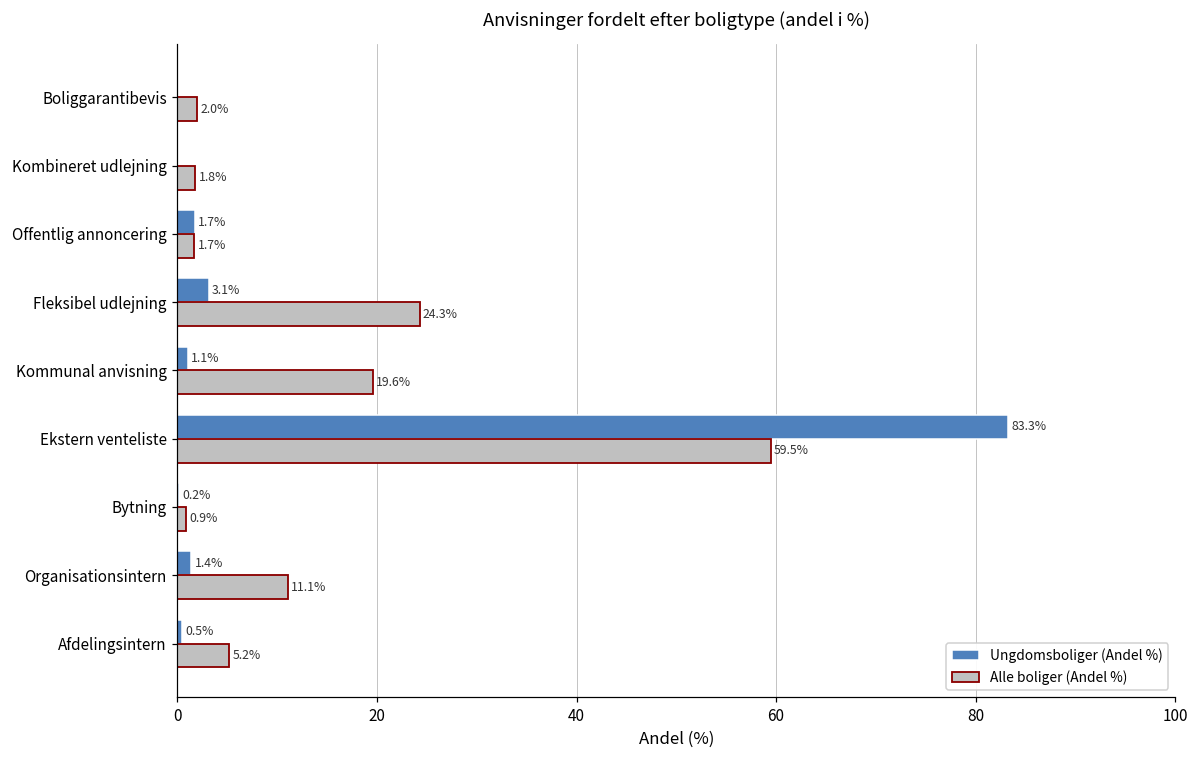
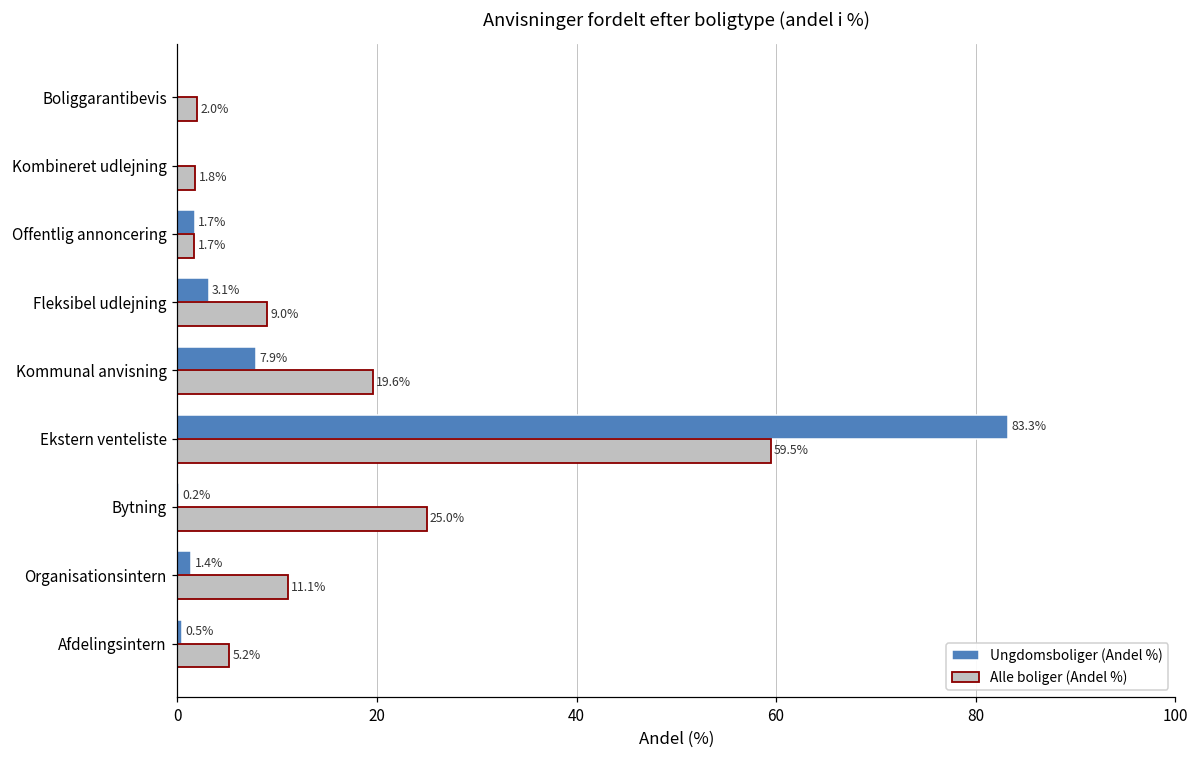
  {
    "Ungdomsboliger (Andel %)": {
      "Offentlig annoncering": "1.7%",
      "Fleksibel udlejning": "3.1%",
-     "Kommunal anvisning": "1.1%",
+     "Kommunal anvisning": "7.9%",
      "Ekstern venteliste": "83.3%",
      "Bytning": "0.2%",
      "Organisationsintern": "1.4%",
      "Afdelingsintern": "0.5%"
    },
    "Alle boliger (Andel %)": {
      "Boliggarantibevis": "2.0%",
      "Kombineret udlejning": "1.8%",
      "Offentlig annoncering": "1.7%",
-     "Fleksibel udlejning": "24.3%",
+     "Fleksibel udlejning": "9.0%",
      "Kommunal anvisning": "19.6%",
      "Ekstern venteliste": "59.5%",
-     "Bytning": "0.9%",
+     "Bytning": "25.0%",
      "Organisationsintern": "11.1%",
      "Afdelingsintern": "5.2%"
    }
  }
